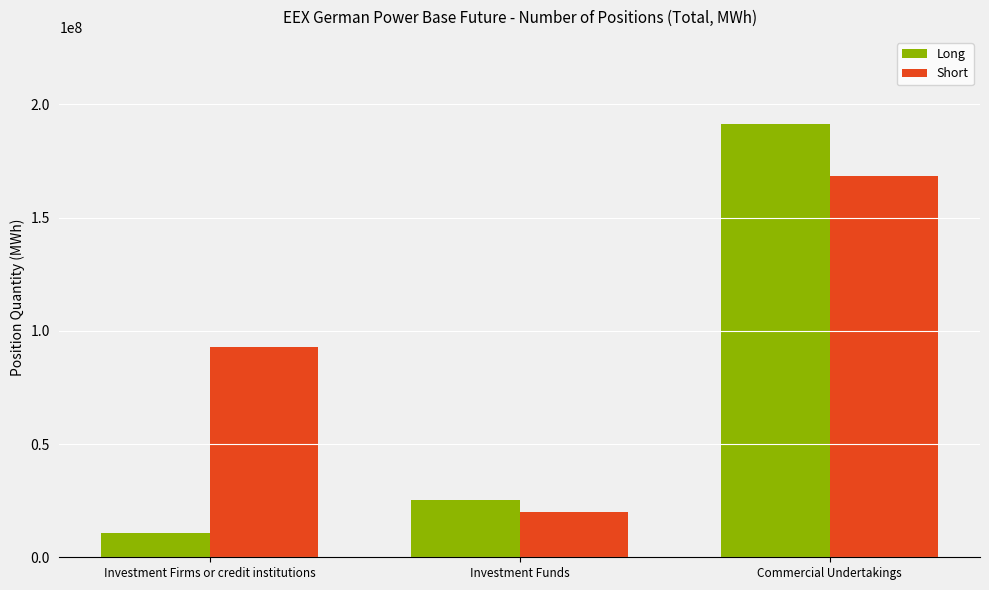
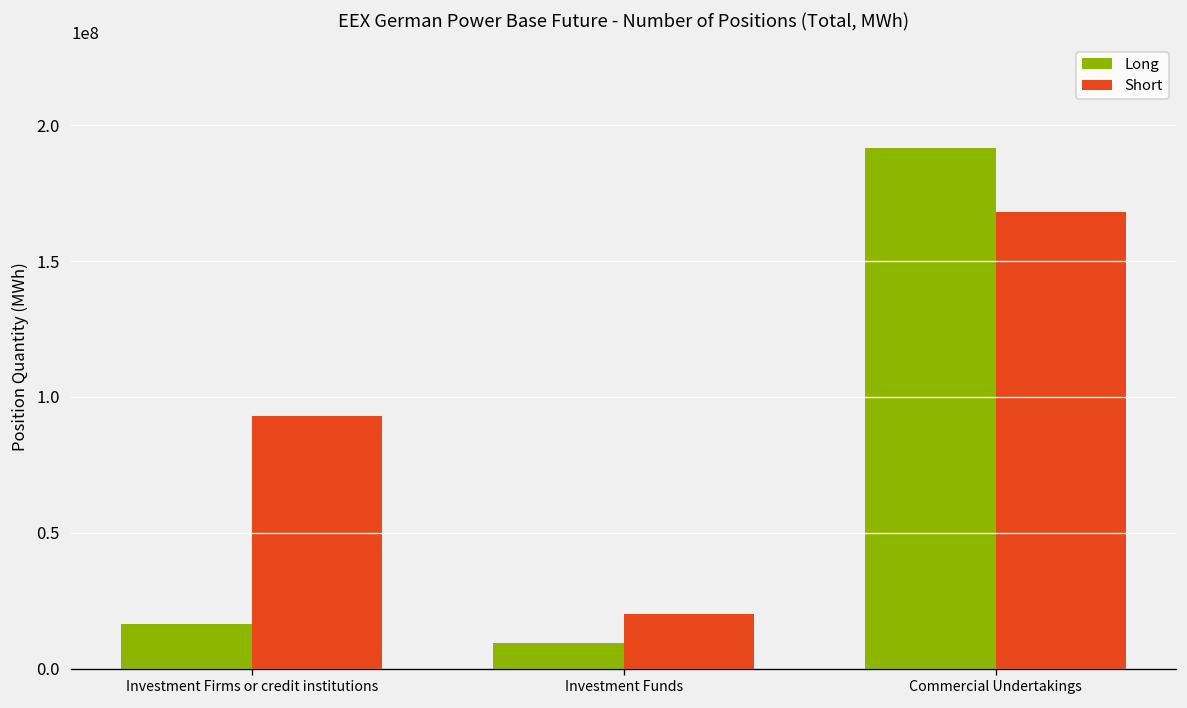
  {
    "Long": {
-     "Investment Firms or credit institutions": 11000000,
-     "Investment Funds": 25000000,
+     "Investment Firms or credit institutions": 16000000,
+     "Investment Funds": 10000000,
      "Commercial Undertakings": 191000000
    },
    "Short": {
      "Investment Firms or credit institutions": 93000000,
      "Investment Funds": 20000000,
      "Commercial Undertakings": 168000000
    }
  }
